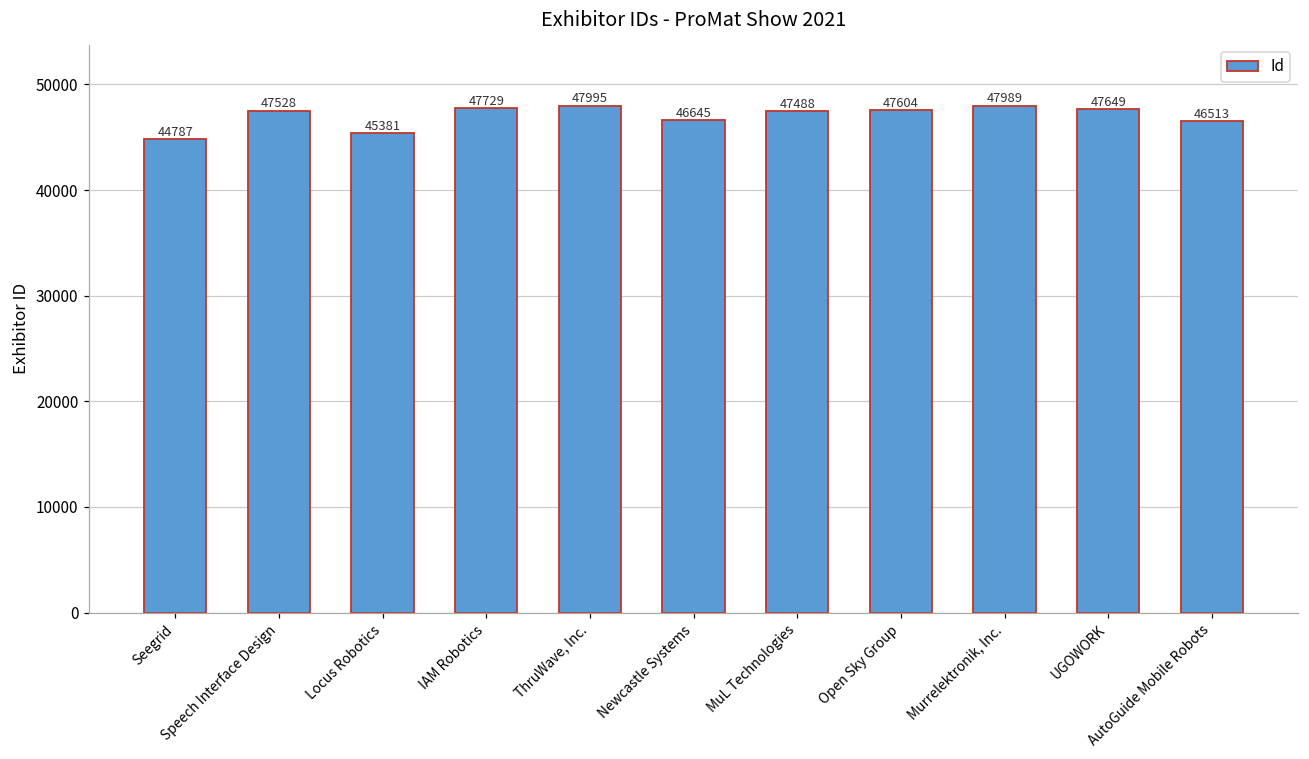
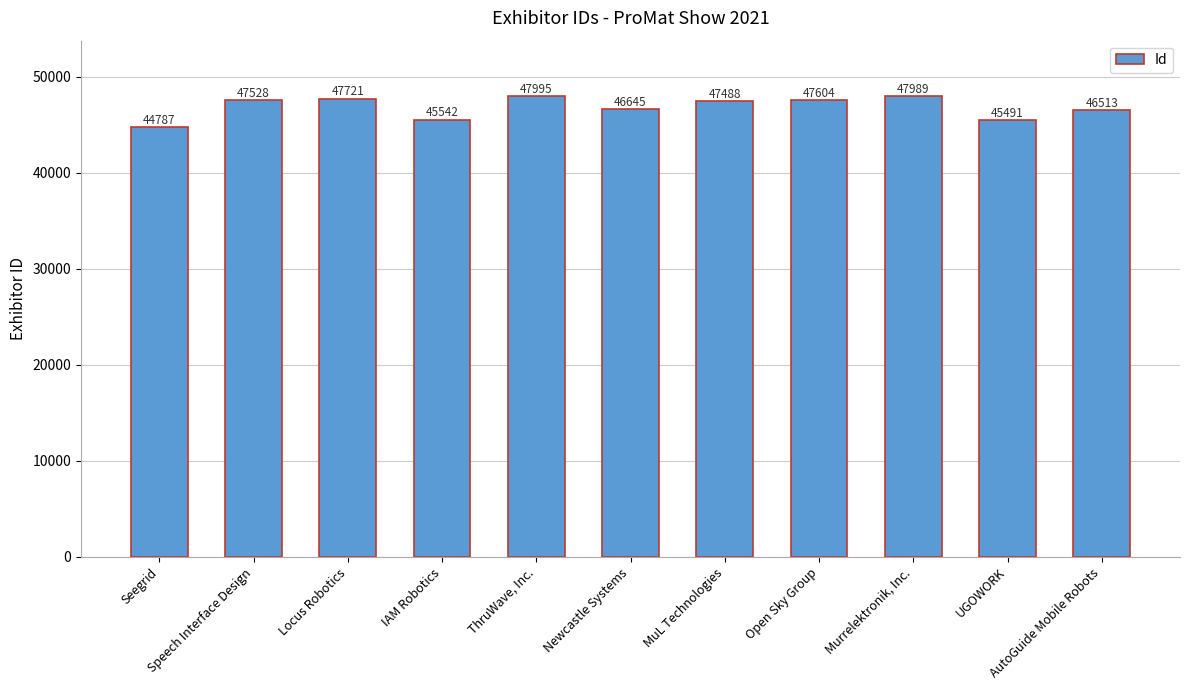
  {
    "Seegrid": 44787,
    "Speech Interface Design": 47528,
-   "Locus Robotics": 45381,
-   "IAM Robotics": 47729,
+   "Locus Robotics": 47721,
+   "IAM Robotics": 45542,
    "ThruWave, Inc.": 47995,
    "Newcastle Systems": 46645,
    "MuL Technologies": 47488,
    "Open Sky Group": 47604,
    "Murrelektronik, Inc.": 47989,
-   "UGOWORK": 47649,
+   "UGOWORK": 45491,
    "AutoGuide Mobile Robots": 46513
  }
